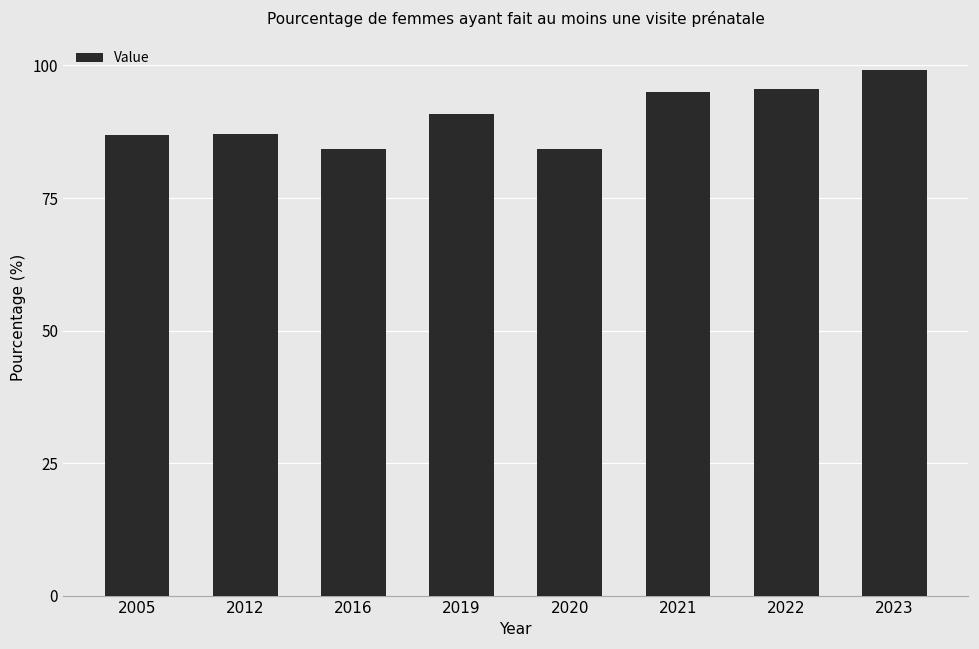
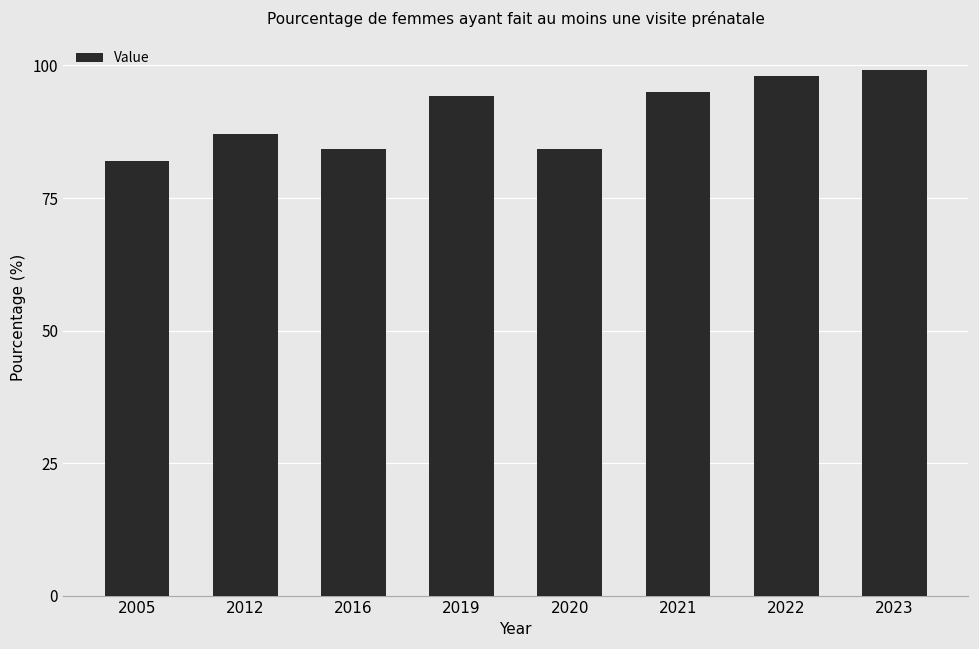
  {
-   "2005": 87,
+   "2005": 82,
    "2012": 87,
    "2016": 84,
-   "2019": 91,
+   "2019": 94,
    "2020": 84,
    "2021": 95,
-   "2022": 96,
+   "2022": 98,
    "2023": 99
  }
